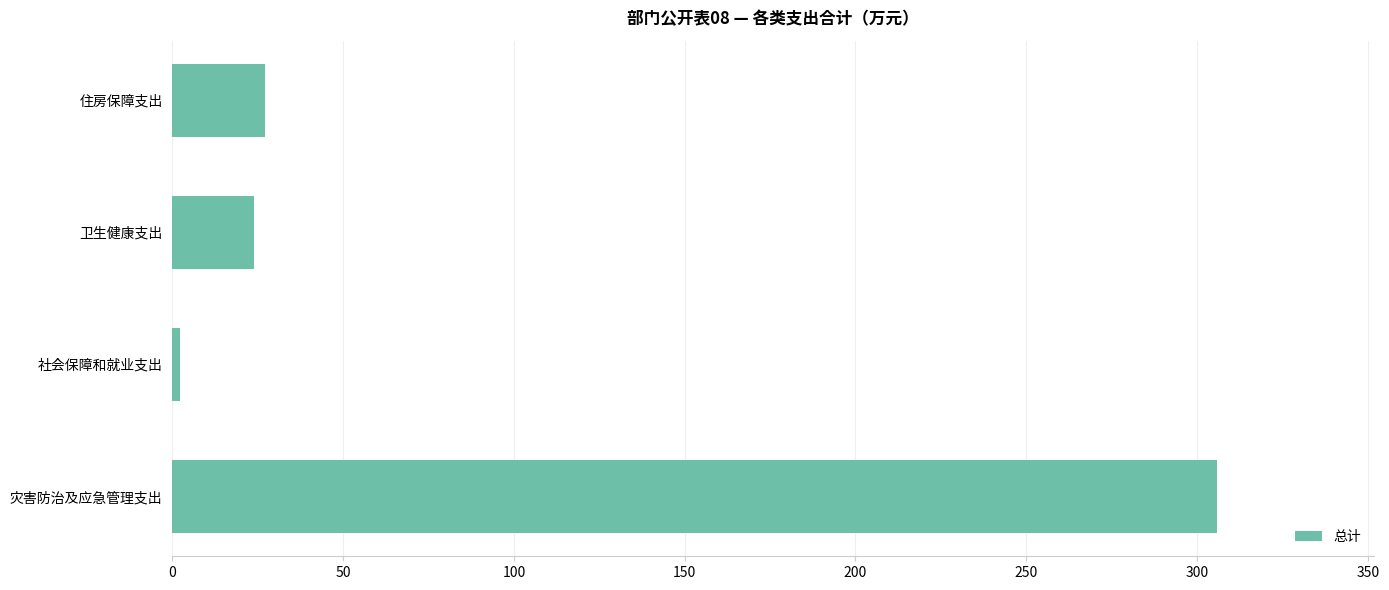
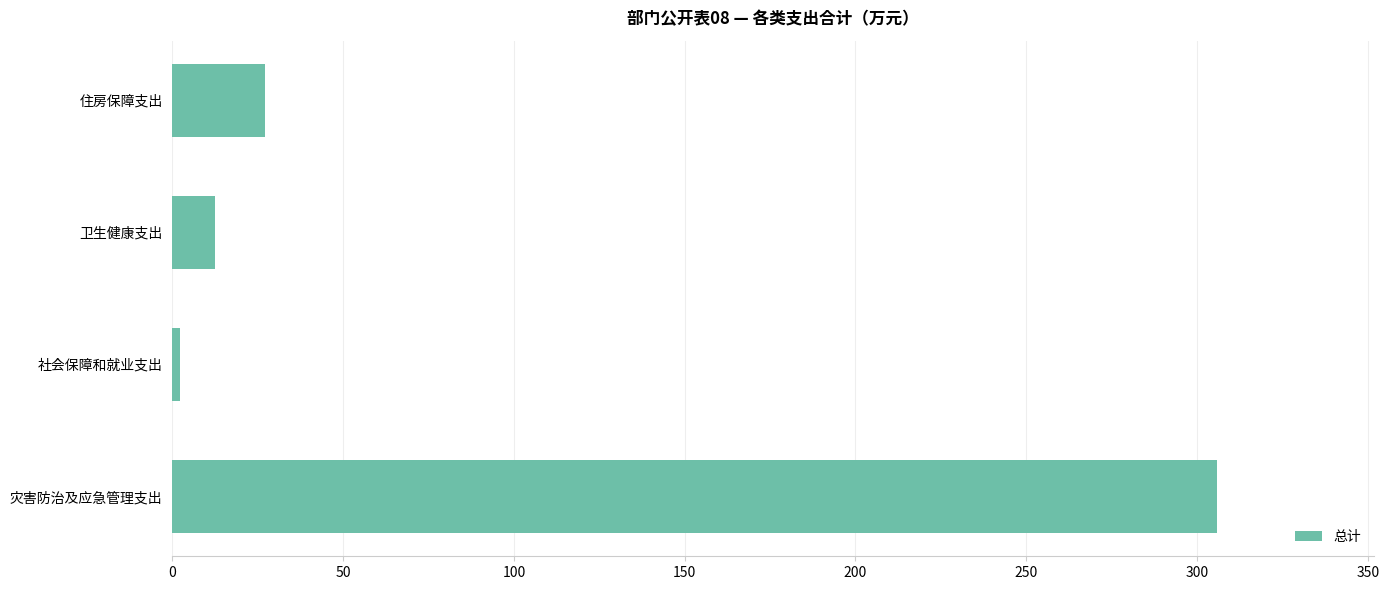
  {
    "住房保障支出": 27,
-   "卫生健康支出": 24,
+   "卫生健康支出": 13,
    "社会保障和就业支出": 2,
    "灾害防治及应急管理支出": 306
  }
